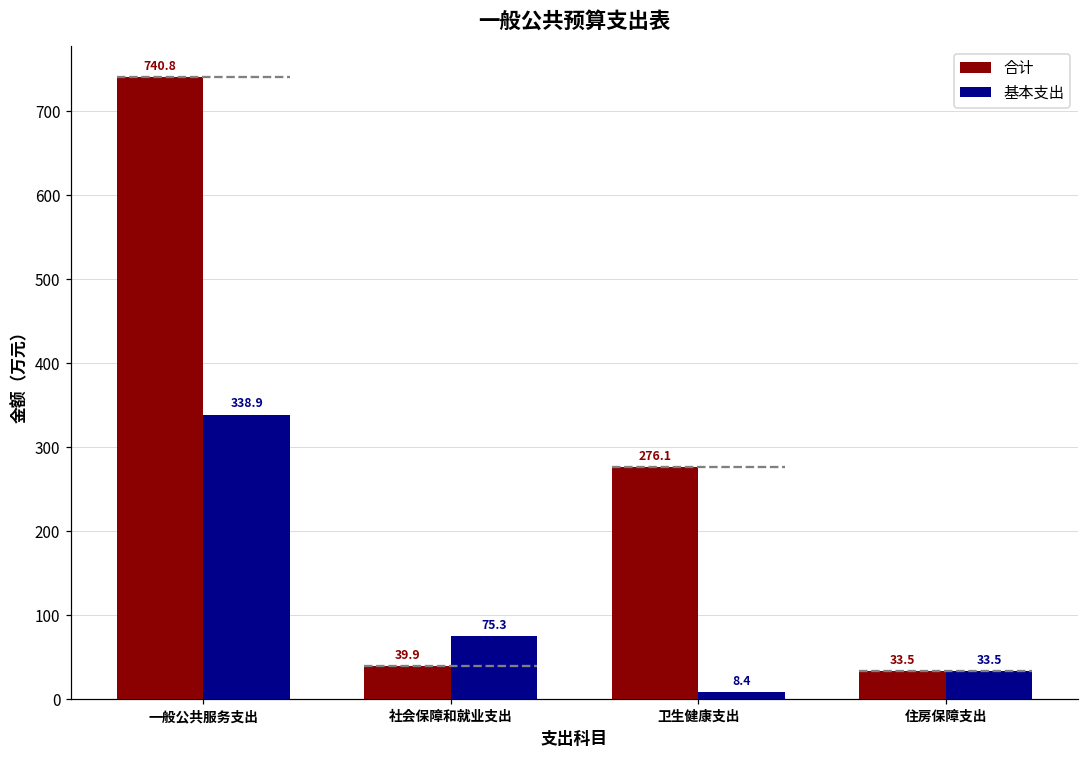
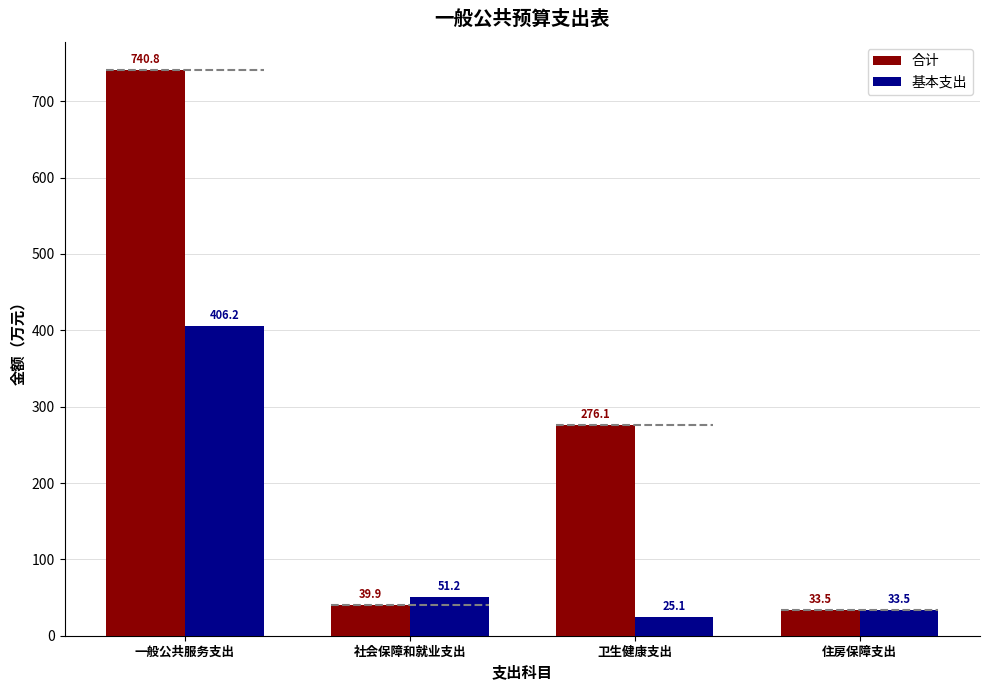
  {
    "合计": {
      "一般公共服务支出": 740.8,
      "社会保障和就业支出": 39.9,
      "卫生健康支出": 276.1,
      "住房保障支出": 33.5
    },
    "基本支出": {
-     "一般公共服务支出": 338.9,
-     "社会保障和就业支出": 75.3,
-     "卫生健康支出": 8.4,
+     "一般公共服务支出": 406.2,
+     "社会保障和就业支出": 51.2,
+     "卫生健康支出": 25.1,
      "住房保障支出": 33.5
    }
  }
